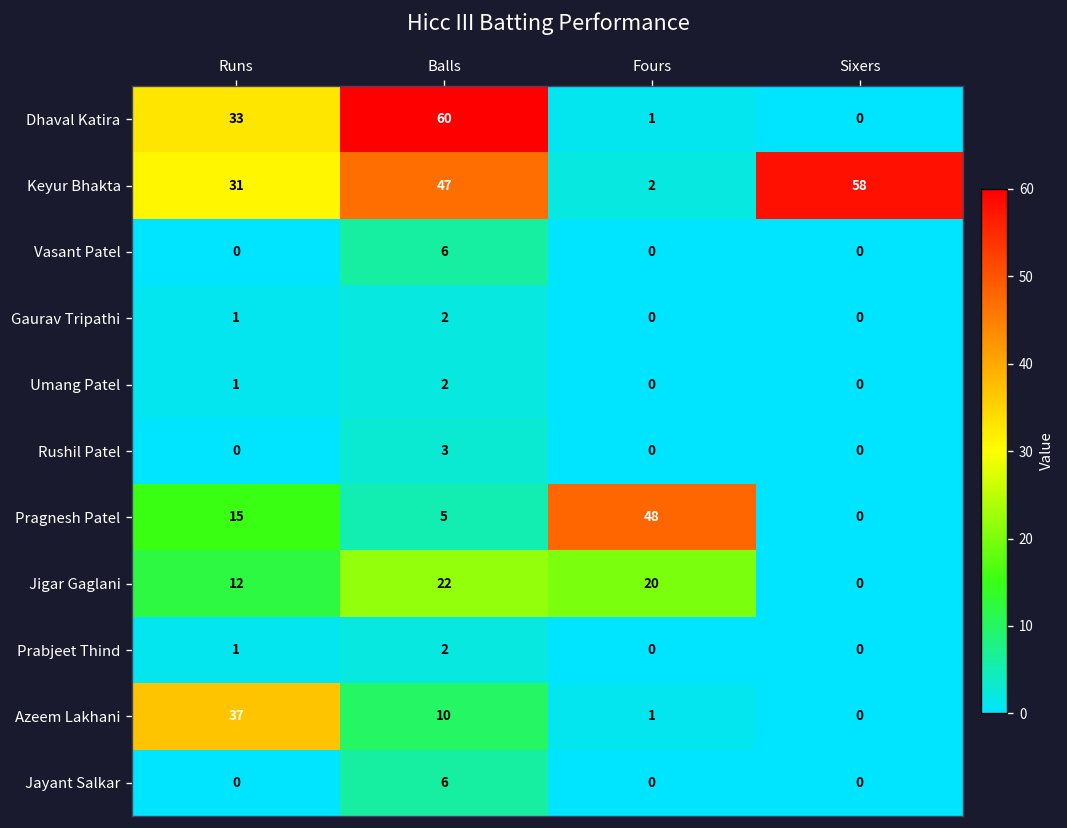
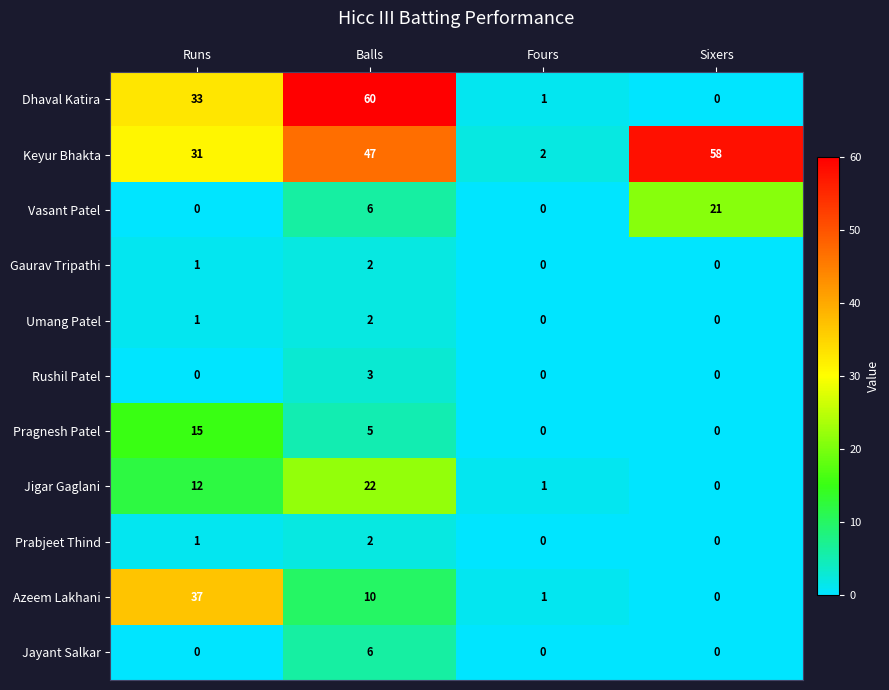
  {
    "Dhaval Katira": {
      "Runs": 33,
      "Balls": 60,
      "Fours": 1,
      "Sixers": 0
    },
    "Keyur Bhakta": {
      "Runs": 31,
      "Balls": 47,
      "Fours": 2,
      "Sixers": 58
    },
    "Vasant Patel": {
      "Runs": 0,
      "Balls": 6,
      "Fours": 0,
-     "Sixers": 0
+     "Sixers": 21
    },
    "Gaurav Tripathi": {
      "Runs": 1,
      "Balls": 2,
      "Fours": 0,
      "Sixers": 0
    },
    "Umang Patel": {
      "Runs": 1,
      "Balls": 2,
      "Fours": 0,
      "Sixers": 0
    },
    "Rushil Patel": {
      "Runs": 0,
      "Balls": 3,
      "Fours": 0,
      "Sixers": 0
    },
    "Pragnesh Patel": {
      "Runs": 15,
      "Balls": 5,
-     "Fours": 48,
+     "Fours": 0,
      "Sixers": 0
    },
    "Jigar Gaglani": {
      "Runs": 12,
      "Balls": 22,
-     "Fours": 20,
+     "Fours": 1,
      "Sixers": 0
    },
    "Prabjeet Thind": {
      "Runs": 1,
      "Balls": 2,
      "Fours": 0,
      "Sixers": 0
    },
    "Azeem Lakhani": {
      "Runs": 37,
      "Balls": 10,
      "Fours": 1,
      "Sixers": 0
    },
    "Jayant Salkar": {
      "Runs": 0,
      "Balls": 6,
      "Fours": 0,
      "Sixers": 0
    }
  }
